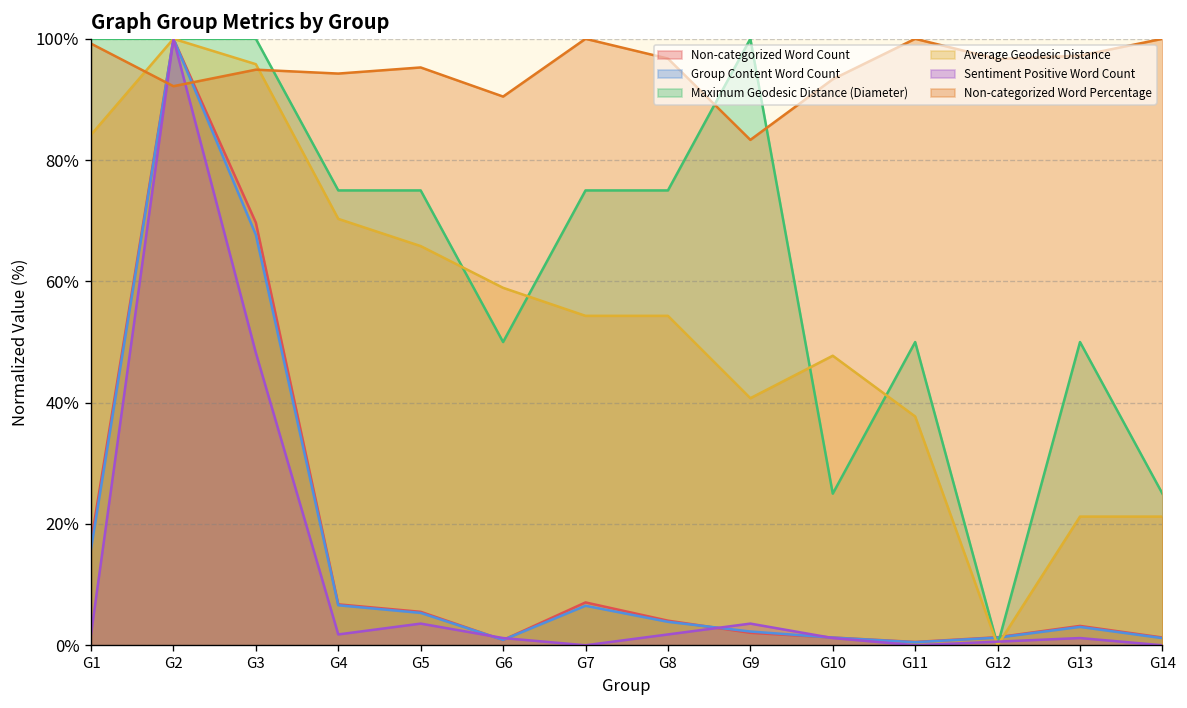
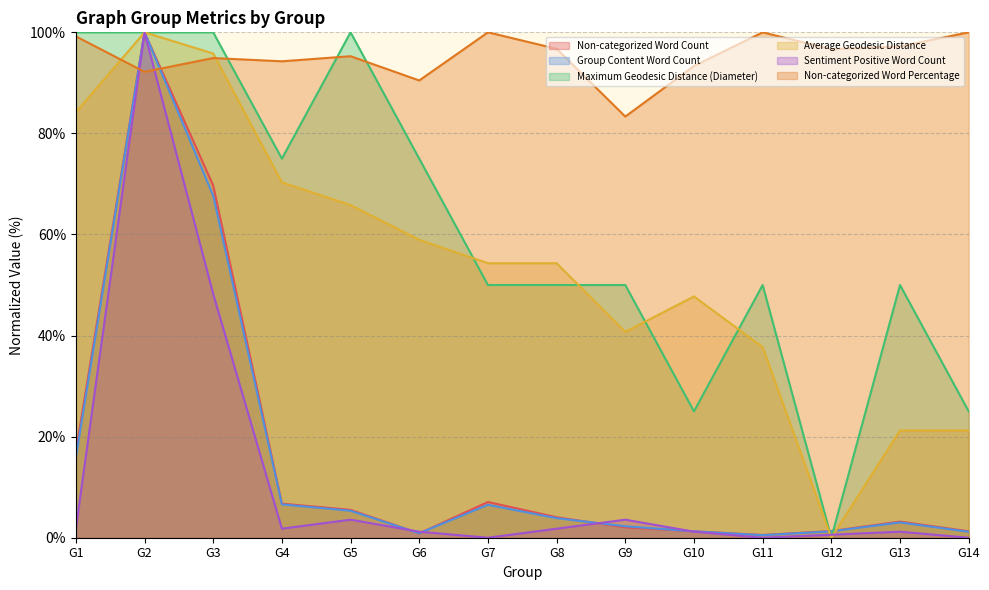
  {
    "Maximum Geodesic Distance (Diameter)": {
      "G1": "100%",
      "G3": "100%",
      "G4": "75%",
-     "G5": "75%",
-     "G6": "50%",
-     "G7": "75%",
-     "G8": "75%",
-     "G9": "100%",
+     "G5": "100%",
+     "G6": "75%",
+     "G7": "50%",
+     "G8": "50%",
+     "G9": "50%",
      "G10": "25%",
      "G11": "50%",
      "G13": "50%",
      "G14": "25%"
    }
  }
